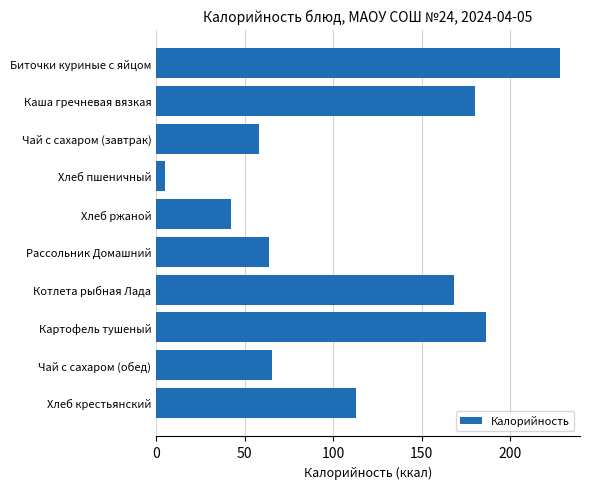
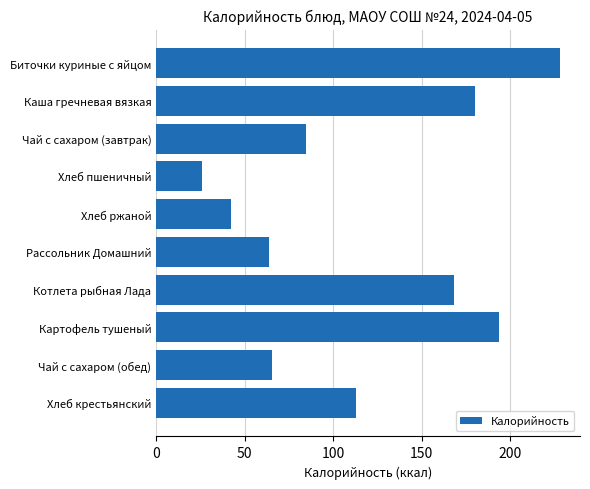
  {
    "Биточки куриные с яйцом": 228,
    "Каша гречневая вязкая": 180,
-   "Чай с сахаром (завтрак)": 58,
-   "Хлеб пшеничный": 5,
+   "Чай с сахаром (завтрак)": 85,
+   "Хлеб пшеничный": 26,
    "Хлеб ржаной": 42,
    "Рассольник Домашний": 63,
    "Котлета рыбная Лада": 168,
-   "Картофель тушеный": 186,
+   "Картофель тушеный": 194,
    "Чай с сахаром (обед)": 66,
    "Хлеб крестьянский": 113
  }
